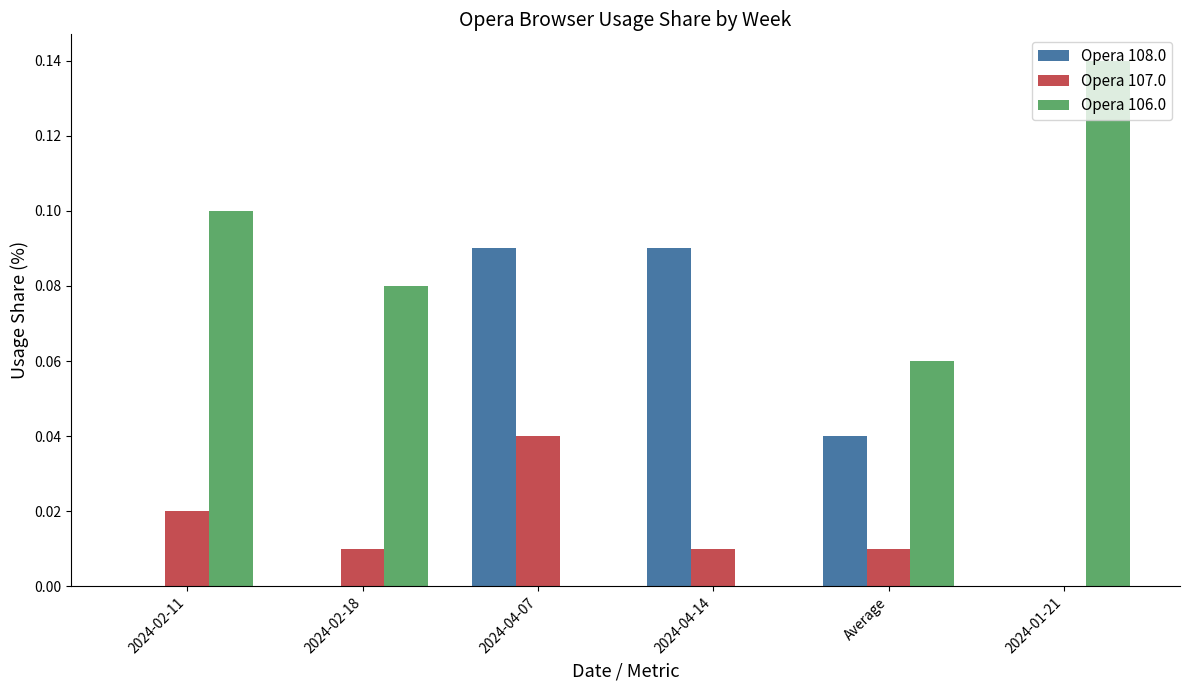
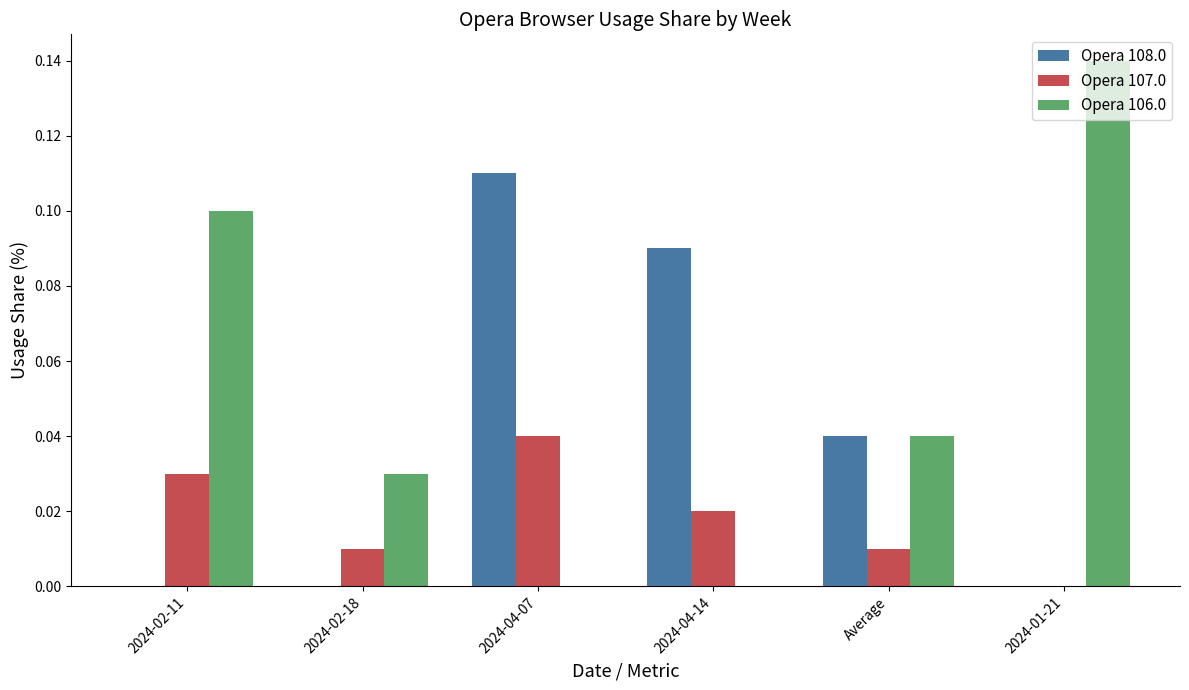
  {
    "Opera 108.0": {
      "2024-02-11": 0.00,
      "2024-02-18": 0.00,
-     "2024-04-07": 0.09,
+     "2024-04-07": 0.11,
      "2024-04-14": 0.09,
      "Average": 0.04,
      "2024-01-21": 0.00
    },
    "Opera 107.0": {
-     "2024-02-11": 0.02,
+     "2024-02-11": 0.03,
      "2024-02-18": 0.01,
      "2024-04-07": 0.04,
-     "2024-04-14": 0.01,
+     "2024-04-14": 0.02,
      "Average": 0.01,
      "2024-01-21": 0.00
    },
    "Opera 106.0": {
      "2024-02-11": 0.10,
-     "2024-02-18": 0.08,
+     "2024-02-18": 0.03,
      "2024-04-07": 0.00,
      "2024-04-14": 0.00,
-     "Average": 0.06
+     "Average": 0.04
    }
  }
